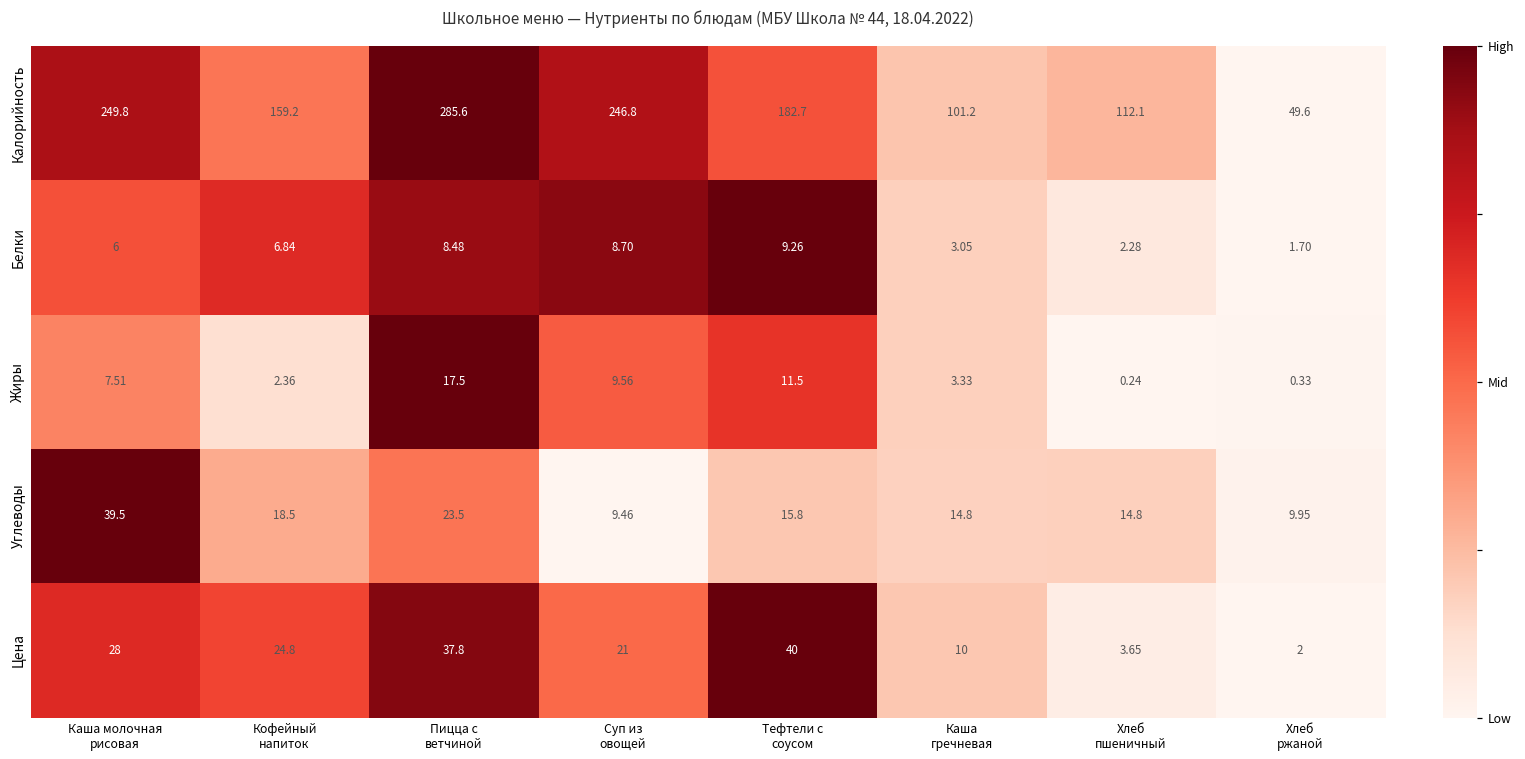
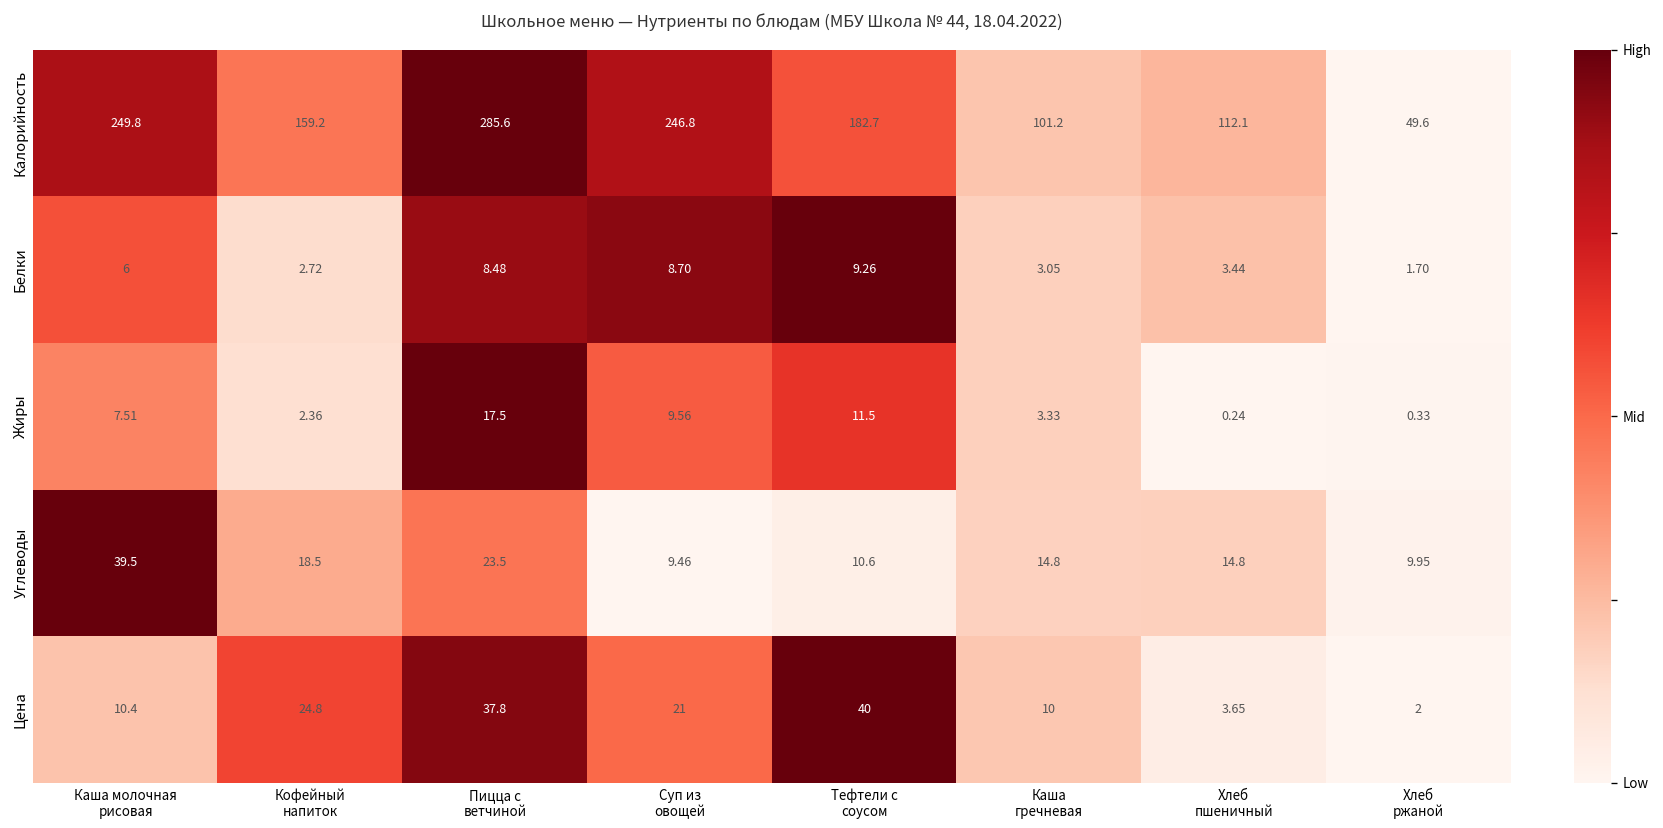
  {
    "Калорийность": {
      "Каша молочная рисовая": 249.8,
      "Кофейный напиток": 159.2,
      "Пицца с ветчиной": 285.6,
      "Суп из овощей": 246.8,
      "Тефтели с соусом": 182.7,
      "Каша гречневая": 101.2,
      "Хлеб пшеничный": 112.1,
      "Хлеб ржаной": 49.6
    },
    "Белки": {
      "Каша молочная рисовая": 6,
-     "Кофейный напиток": 6.84,
+     "Кофейный напиток": 2.72,
      "Пицца с ветчиной": 8.48,
      "Суп из овощей": 8.70,
      "Тефтели с соусом": 9.26,
      "Каша гречневая": 3.05,
-     "Хлеб пшеничный": 2.28,
+     "Хлеб пшеничный": 3.44,
      "Хлеб ржаной": 1.70
    },
    "Жиры": {
      "Каша молочная рисовая": 7.51,
      "Кофейный напиток": 2.36,
      "Пицца с ветчиной": 17.5,
      "Суп из овощей": 9.56,
      "Тефтели с соусом": 11.5,
      "Каша гречневая": 3.33,
      "Хлеб пшеничный": 0.24,
      "Хлеб ржаной": 0.33
    },
    "Углеводы": {
      "Каша молочная рисовая": 39.5,
      "Кофейный напиток": 18.5,
      "Пицца с ветчиной": 23.5,
      "Суп из овощей": 9.46,
-     "Тефтели с соусом": 15.8,
+     "Тефтели с соусом": 10.6,
      "Каша гречневая": 14.8,
      "Хлеб пшеничный": 14.8,
      "Хлеб ржаной": 9.95
    },
    "Цена": {
-     "Каша молочная рисовая": 28,
+     "Каша молочная рисовая": 10.4,
      "Кофейный напиток": 24.8,
      "Пицца с ветчиной": 37.8,
      "Суп из овощей": 21,
      "Тефтели с соусом": 40,
      "Каша гречневая": 10,
      "Хлеб пшеничный": 3.65,
      "Хлеб ржаной": 2
    }
  }
